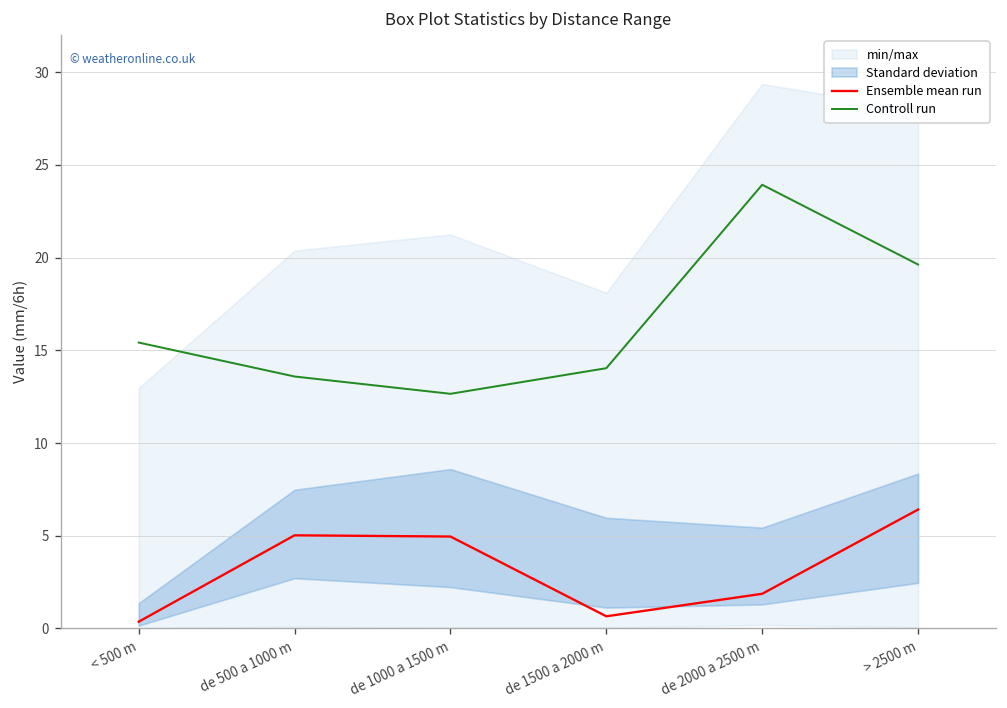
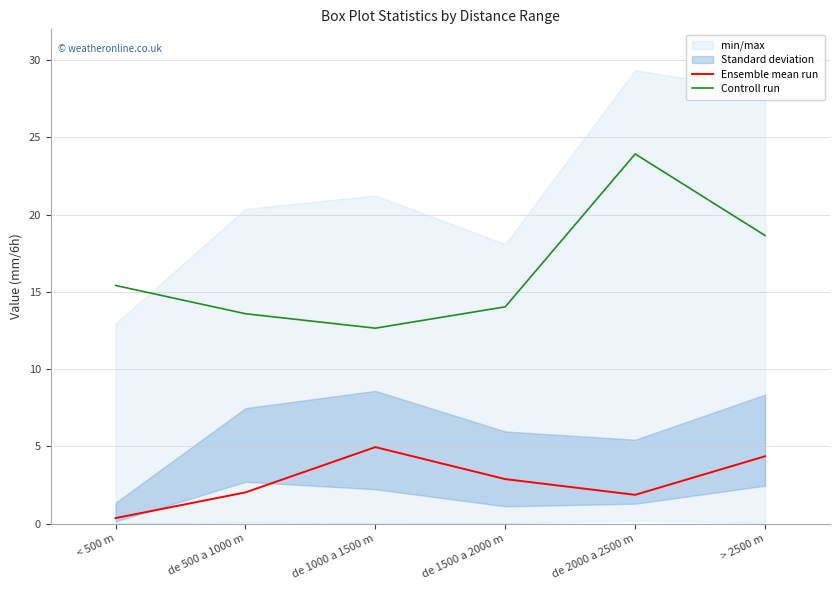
  {
    "Ensemble mean run": {
      "< 500 m": 0.4,
-     "de 500 a 1000 m": 5.0,
+     "de 500 a 1000 m": 2.0,
      "de 1000 a 1500 m": 5.0,
-     "de 1500 a 2000 m": 0.7,
+     "de 1500 a 2000 m": 2.9,
      "de 2000 a 2500 m": 1.9,
-     "> 2500 m": 6.4
+     "> 2500 m": 4.4
    },
    "Controll run": {
      "< 500 m": 15.4,
      "de 500 a 1000 m": 13.6,
      "de 1000 a 1500 m": 12.7,
      "de 1500 a 2000 m": 14.0,
      "de 2000 a 2500 m": 23.9,
-     "> 2500 m": 19.6
+     "> 2500 m": 18.7
    }
  }
